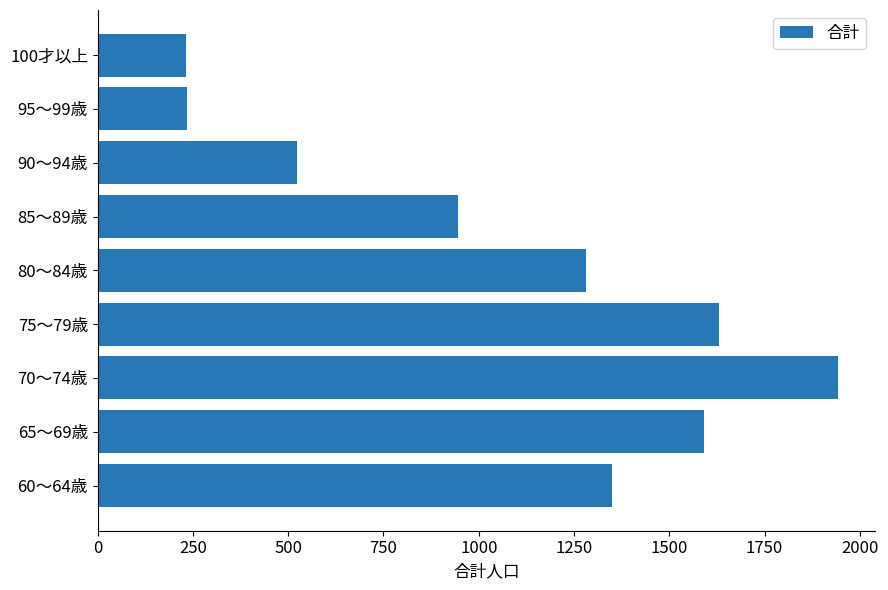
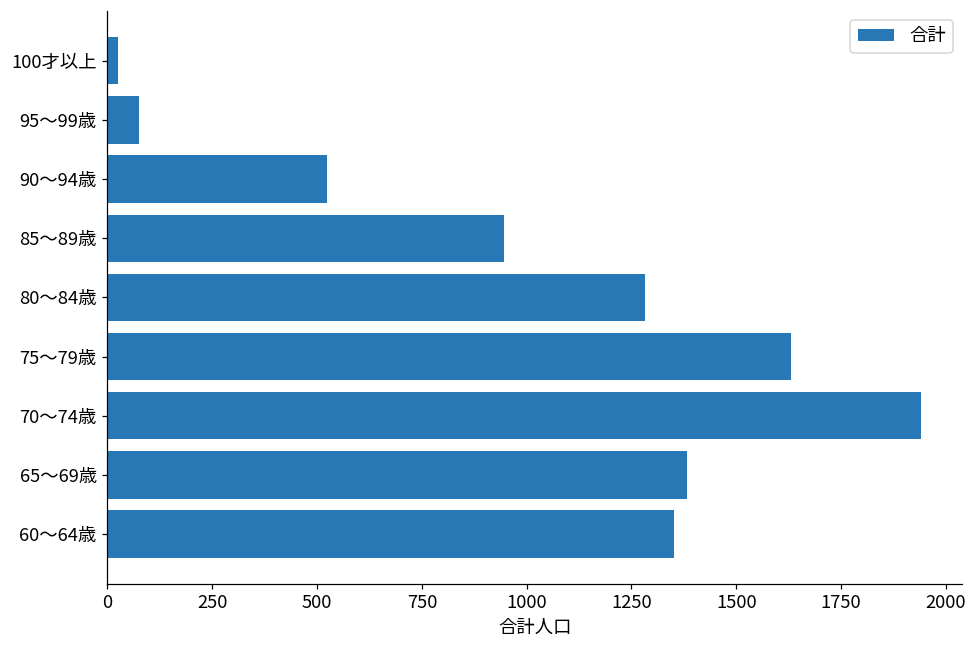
  {
-   "100才以上": 230,
-   "95～99歳": 240,
+   "100才以上": 20,
+   "95～99歳": 70,
    "90～94歳": 520,
    "85～89歳": 950,
    "80～84歳": 1280,
    "75～79歳": 1630,
    "70～74歳": 1940,
-   "65～69歳": 1590,
+   "65～69歳": 1380,
    "60～64歳": 1350
  }
